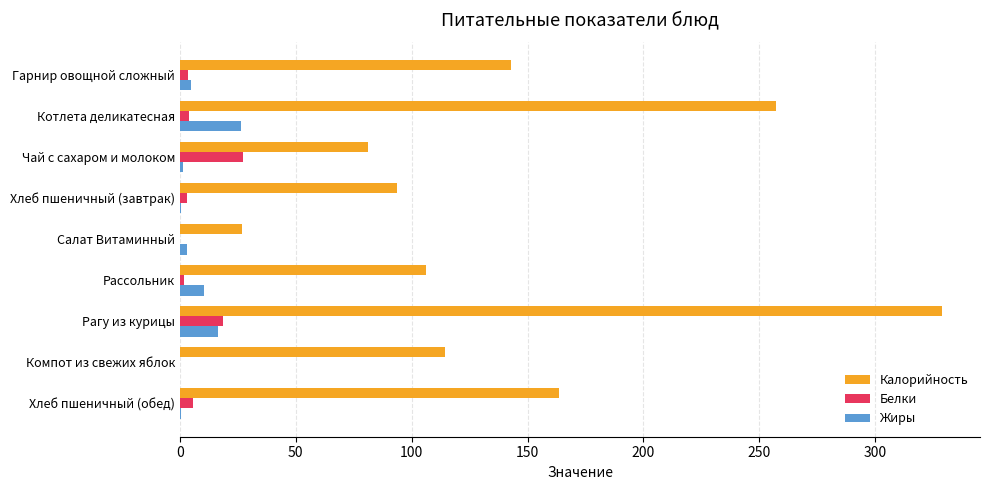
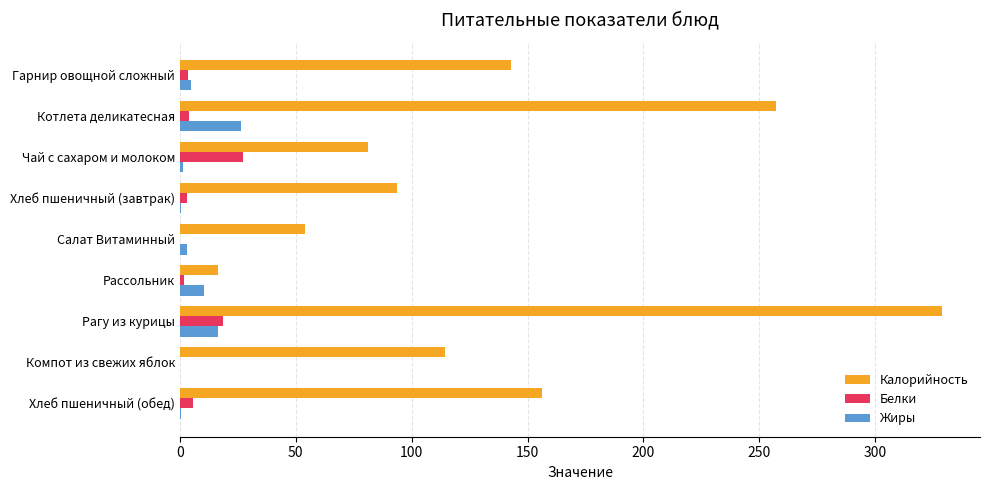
  {
    "Калорийность": {
      "Гарнир овощной сложный": 143,
      "Котлета деликатесная": 257,
      "Чай с сахаром и молоком": 81,
      "Хлеб пшеничный (завтрак)": 94,
-     "Салат Витаминный": 27,
-     "Рассольник": 106,
+     "Салат Витаминный": 54,
+     "Рассольник": 17,
      "Рагу из курицы": 329,
      "Компот из свежих яблок": 115,
-     "Хлеб пшеничный (обед)": 164
+     "Хлеб пшеничный (обед)": 156
    },
    "Белки": {
      "Гарнир овощной сложный": 3,
      "Котлета деликатесная": 4,
      "Чай с сахаром и молоком": 27,
      "Хлеб пшеничный (завтрак)": 3,
      "Рассольник": 2,
      "Рагу из курицы": 19,
      "Хлеб пшеничный (обед)": 6
    },
    "Жиры": {
      "Гарнир овощной сложный": 5,
      "Котлета деликатесная": 27,
      "Чай с сахаром и молоком": 1,
      "Салат Витаминный": 3,
      "Рассольник": 10,
      "Рагу из курицы": 16
    }
  }
